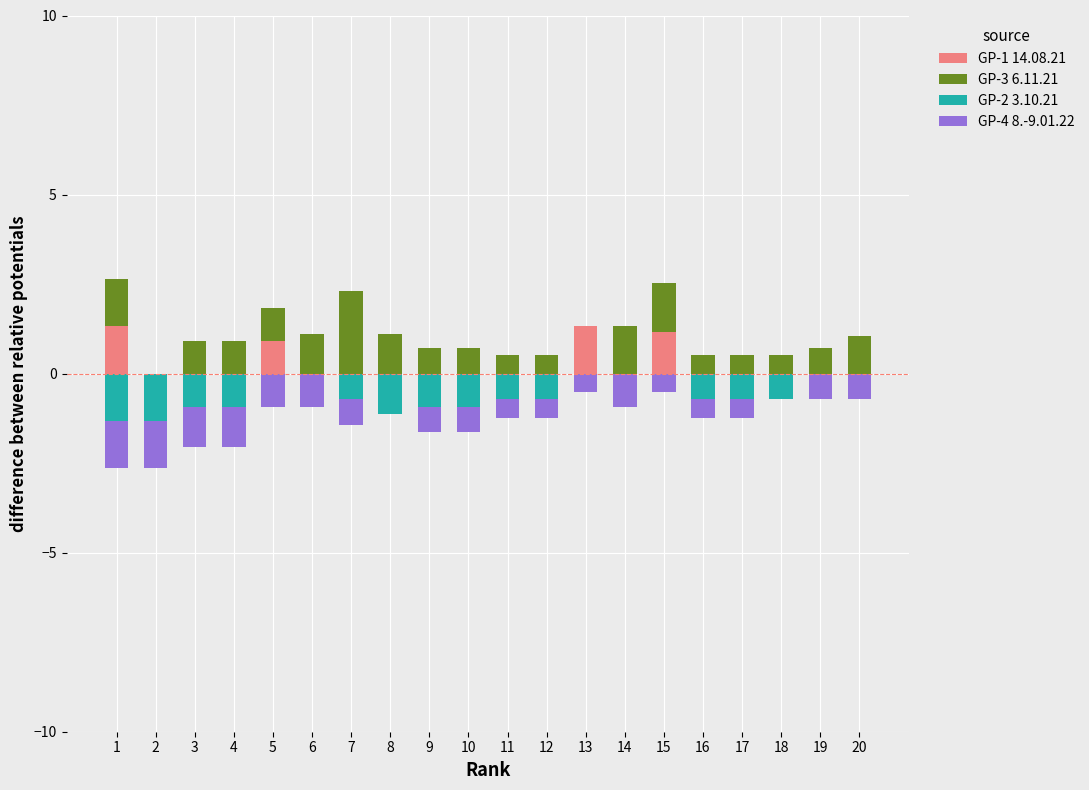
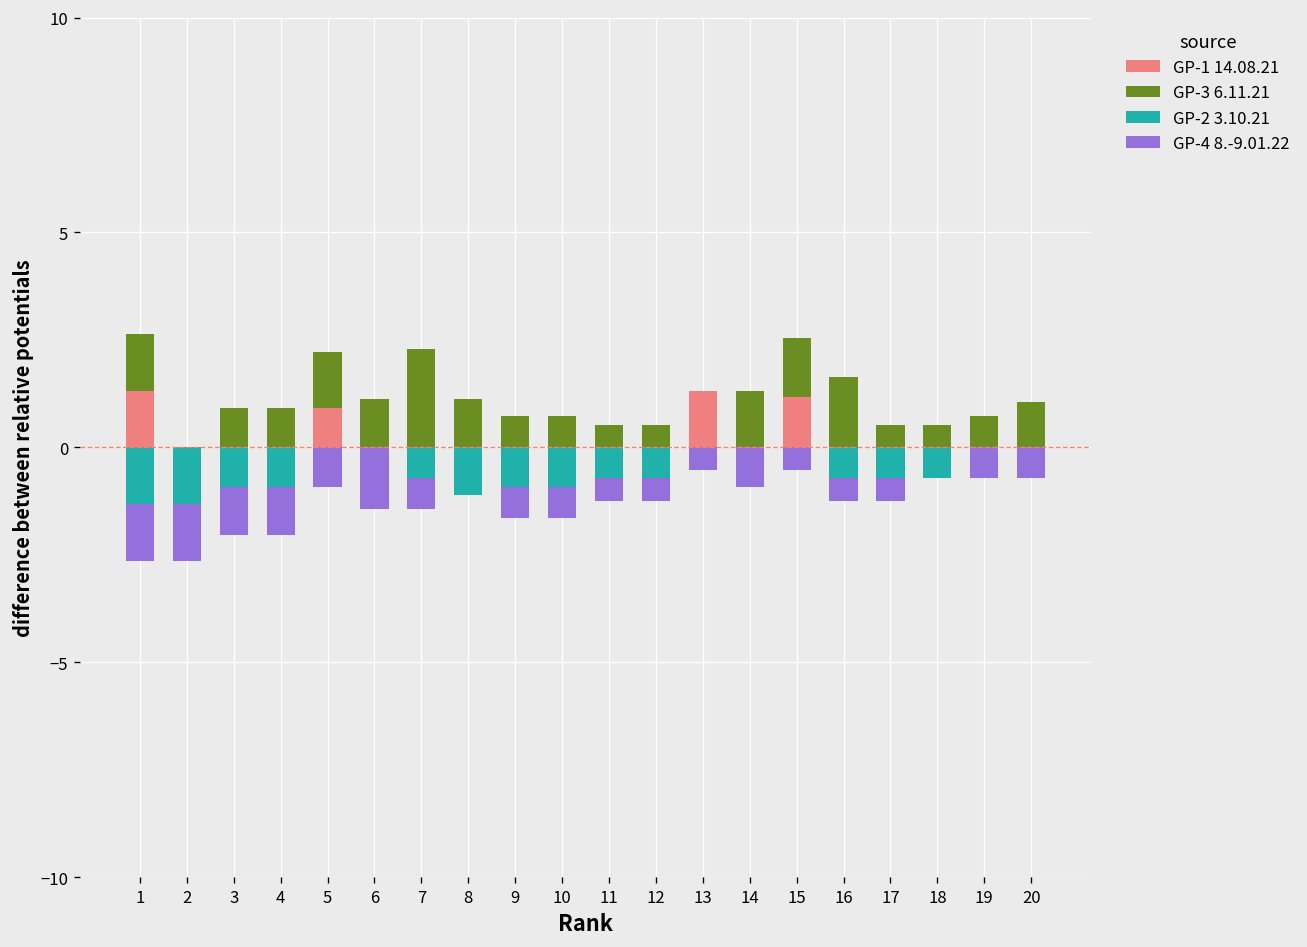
  {
    "GP-1 14.08.21": {
      "1": 1.3,
      "2": 0.0,
      "3": 0.0,
      "4": 0.0,
      "5": 0.9,
      "6": 0.0,
      "7": 0.0,
      "8": 0.0,
      "9": 0.0,
      "10": 0.0,
      "11": 0.0,
      "12": 0.0,
      "13": 1.3,
      "14": 0.0,
      "15": 1.2,
      "16": 0.0,
      "17": 0.0,
      "18": 0.0,
      "19": 0.0,
      "20": 0.0
    },
    "GP-3 6.11.21": {
      "1": 1.3,
      "2": 0.0,
      "3": 0.9,
      "4": 0.9,
-     "5": 0.9,
+     "5": 1.3,
      "6": 1.1,
      "7": 2.3,
      "8": 1.1,
      "9": 0.7,
      "10": 0.7,
      "11": 0.5,
      "12": 0.5,
      "13": 0.0,
      "14": 1.3,
      "15": 1.4,
-     "16": 0.5,
+     "16": 1.6,
      "17": 0.5,
      "18": 0.5,
      "19": 0.7,
      "20": 1.0
    },
    "GP-2 3.10.21": {
      "1": -1.3,
      "2": -1.3,
      "3": -0.9,
      "4": -0.9,
      "5": 0.0,
      "6": 0.0,
      "7": -0.7,
      "8": -1.1,
      "9": -0.9,
      "10": -0.9,
      "11": -0.7,
      "12": -0.7,
      "13": 0.0,
      "14": 0.0,
      "15": 0.0,
      "16": -0.7,
      "17": -0.7,
      "18": -0.7,
      "19": 0.0,
      "20": 0.0
    },
    "GP-4 8.-9.01.22": {
      "1": -1.3,
      "2": -1.3,
      "3": -1.1,
      "4": -1.1,
      "5": -0.9,
-     "6": -0.9,
+     "6": -1.4,
      "7": -0.7,
      "8": 0.0,
      "9": -0.7,
      "10": -0.7,
      "11": -0.5,
      "12": -0.5,
      "13": -0.5,
      "14": -0.9,
      "15": -0.5,
      "16": -0.5,
      "17": -0.5,
      "18": 0.0,
      "19": -0.7,
      "20": -0.7
    }
  }
